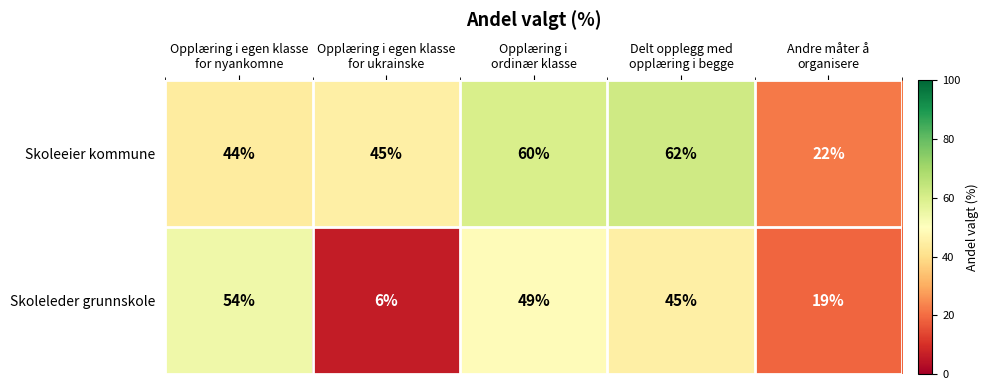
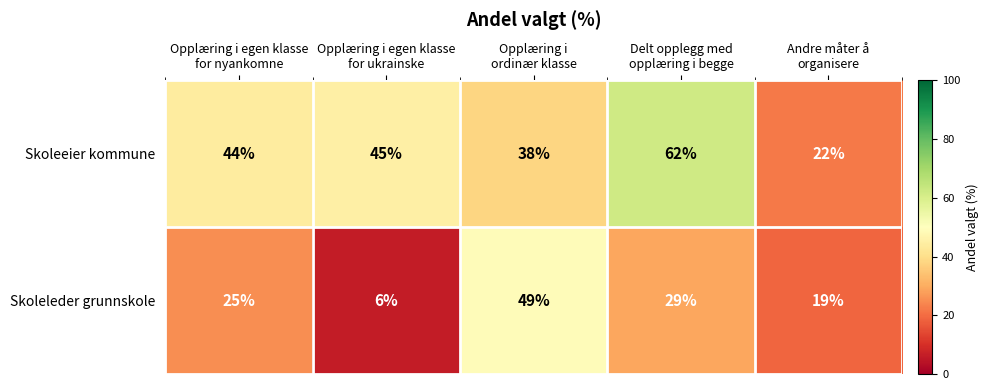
  {
    "Skoleeier kommune": {
      "Opplæring i egen klasse for nyankomne": "44%",
      "Opplæring i egen klasse for ukrainske": "45%",
-     "Opplæring i ordinær klasse": "60%",
+     "Opplæring i ordinær klasse": "38%",
      "Delt opplegg med opplæring i begge": "62%",
      "Andre måter å organisere": "22%"
    },
    "Skoleleder grunnskole": {
-     "Opplæring i egen klasse for nyankomne": "54%",
+     "Opplæring i egen klasse for nyankomne": "25%",
      "Opplæring i egen klasse for ukrainske": "6%",
      "Opplæring i ordinær klasse": "49%",
-     "Delt opplegg med opplæring i begge": "45%",
+     "Delt opplegg med opplæring i begge": "29%",
      "Andre måter å organisere": "19%"
    }
  }
